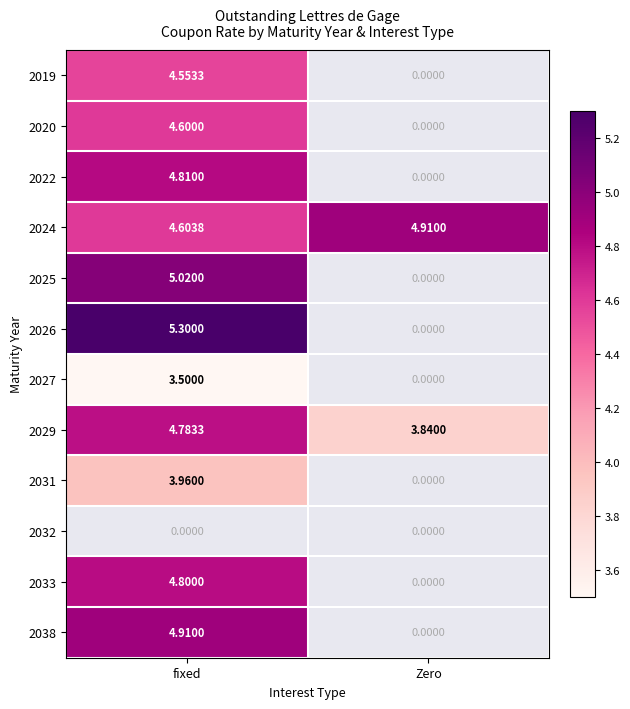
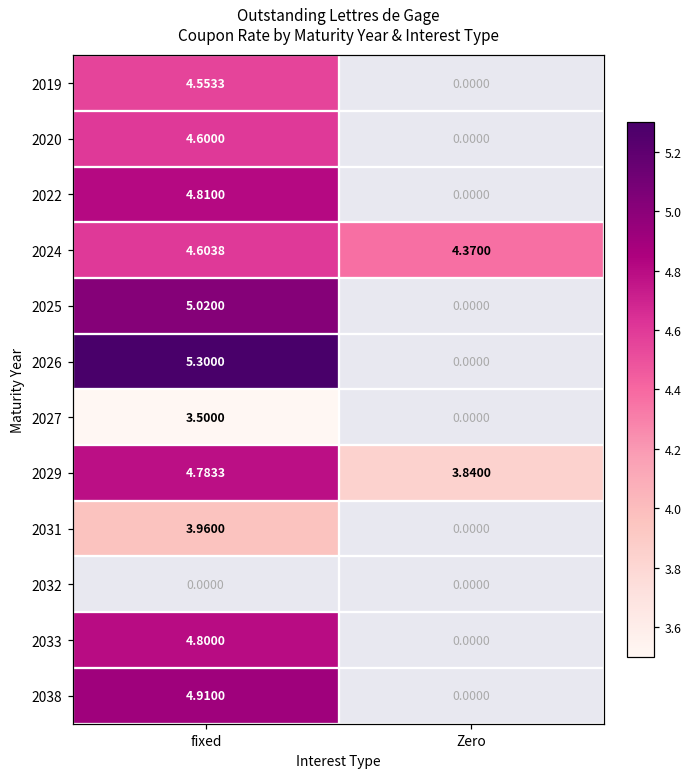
  {
    "2019": {
      "fixed": 4.5533
    },
    "2020": {
      "fixed": 4.6000
    },
    "2022": {
      "fixed": 4.8100
    },
    "2024": {
      "fixed": 4.6038,
-     "Zero": 4.9100
+     "Zero": 4.3700
    },
    "2025": {
      "fixed": 5.0200
    },
    "2026": {
      "fixed": 5.3000
    },
    "2027": {
      "fixed": 3.5000
    },
    "2029": {
      "fixed": 4.7833,
      "Zero": 3.8400
    },
    "2031": {
      "fixed": 3.9600
    },
    "2033": {
      "fixed": 4.8000
    },
    "2038": {
      "fixed": 4.9100
    }
  }
